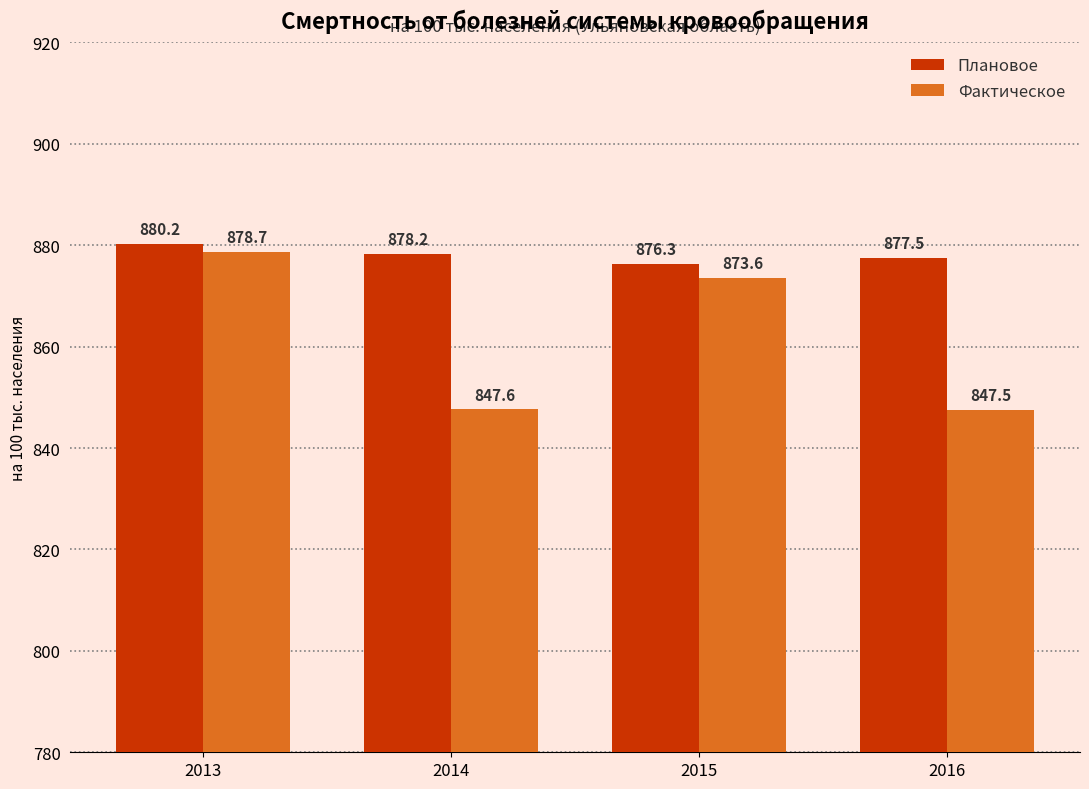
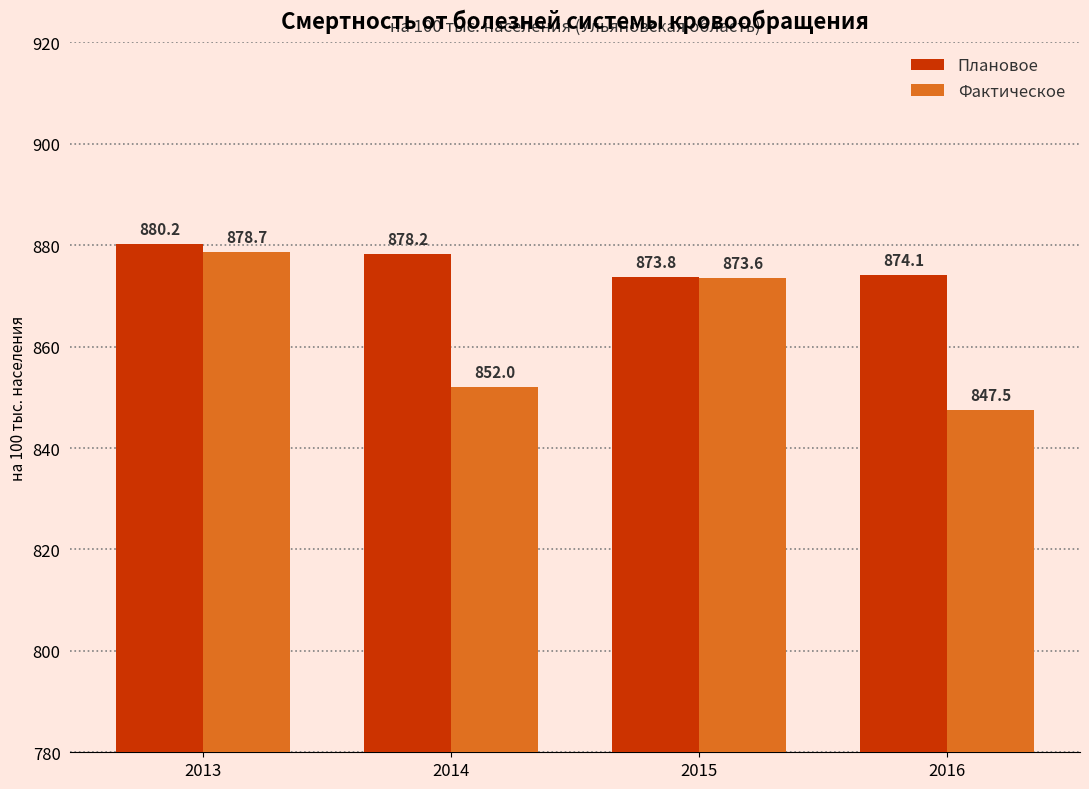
  {
    "Плановое": {
      "2013": 880.2,
      "2014": 878.2,
-     "2015": 876.3,
-     "2016": 877.5
+     "2015": 873.8,
+     "2016": 874.1
    },
    "Фактическое": {
      "2013": 878.7,
-     "2014": 847.6,
+     "2014": 852.0,
      "2015": 873.6,
      "2016": 847.5
    }
  }
